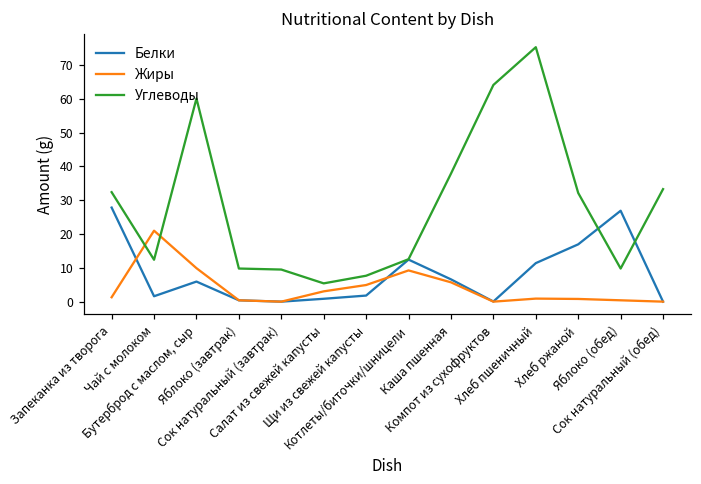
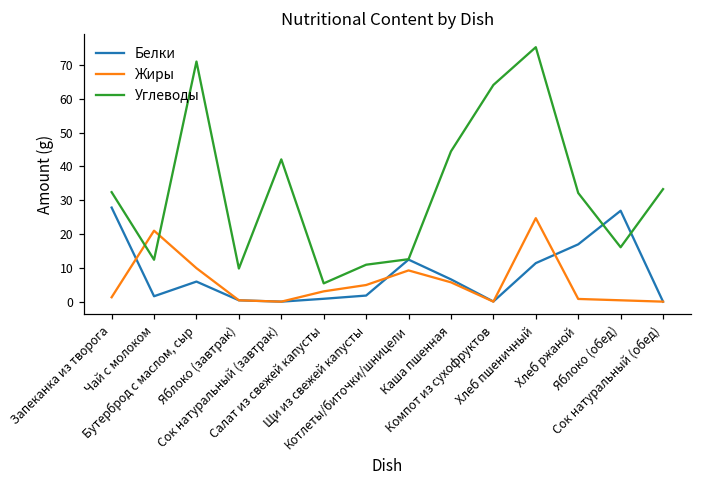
  {
    "Белки": {
      "Запеканка из творога": 28,
      "Чай с молоком": 2,
      "Бутерброд с маслом, сыр": 6,
      "Салат из свежей капусты": 1,
      "Щи из свежей капусты": 2,
      "Каша пшенная": 7,
      "Хлеб пшеничный": 11,
      "Хлеб ржаной": 17,
      "Яблоко (обед)": 27
    },
    "Жиры": {
      "Запеканка из творога": 1,
      "Чай с молоком": 21,
      "Бутерброд с маслом, сыр": 10,
      "Салат из свежей капусты": 3,
      "Щи из свежей капусты": 5,
      "Котлеты/биточки/шницели": 9,
      "Каша пшенная": 6,
-     "Хлеб пшеничный": 1,
+     "Хлеб пшеничный": 25,
      "Хлеб ржаной": 1,
      "Яблоко (обед)": 0
    },
    "Углеводы": {
      "Запеканка из творога": 32,
      "Чай с молоком": 12,
-     "Бутерброд с маслом, сыр": 60,
+     "Бутерброд с маслом, сыр": 71,
      "Яблоко (завтрак)": 10,
-     "Сок натуральный (завтрак)": 10,
+     "Сок натуральный (завтрак)": 42,
      "Салат из свежей капусты": 5,
-     "Щи из свежей капусты": 8,
-     "Каша пшенная": 38,
+     "Щи из свежей капусты": 11,
+     "Каша пшенная": 44,
      "Компот из сухофруктов": 64,
      "Хлеб пшеничный": 75,
      "Хлеб ржаной": 32,
-     "Яблоко (обед)": 10,
+     "Яблоко (обед)": 16,
      "Сок натуральный (обед)": 33
    }
  }
